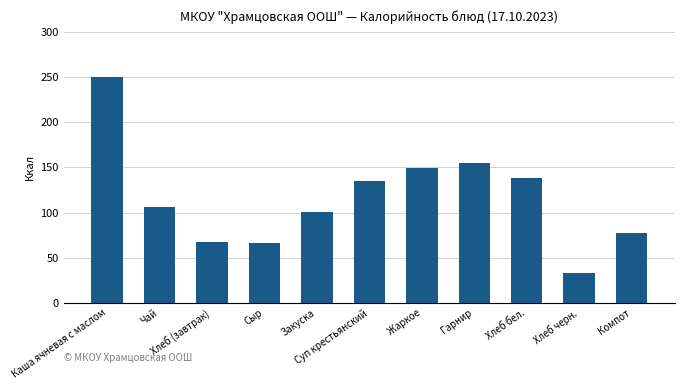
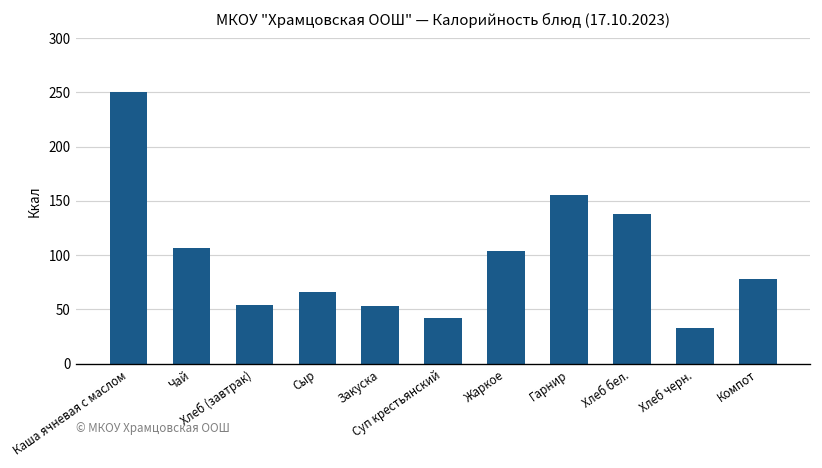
  {
    "Каша ячневая с маслом": 250,
    "Чай": 110,
-   "Хлеб (завтрак)": 70,
+   "Хлеб (завтрак)": 50,
    "Сыр": 70,
-   "Закуска": 100,
-   "Суп крестьянский": 140,
-   "Жаркое": 150,
+   "Закуска": 50,
+   "Суп крестьянский": 40,
+   "Жаркое": 100,
    "Гарнир": 160,
    "Хлеб бел.": 140,
    "Хлеб черн.": 30,
    "Компот": 80
  }
